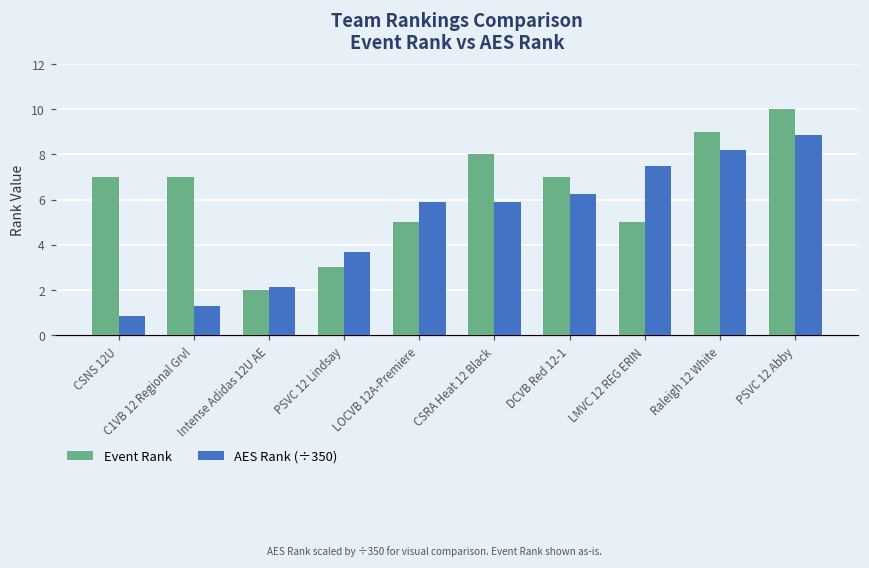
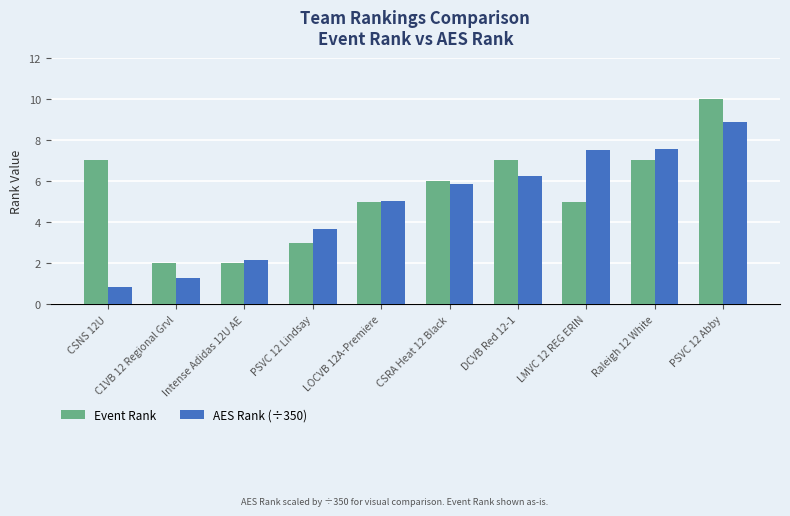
  {
    "Event Rank": {
      "CSNS 12U": 7,
-     "C1VB 12 Regional Grvl": 7,
+     "C1VB 12 Regional Grvl": 2,
      "Intense Adidas 12U AE": 2,
      "PSVC 12 Lindsay": 3,
      "LOCVB 12A-Premiere": 5,
-     "CSRA Heat 12 Black": 8,
+     "CSRA Heat 12 Black": 6,
      "DCVB Red 12-1": 7,
      "LMVC 12 REG ERIN": 5,
-     "Raleigh 12 White": 9,
+     "Raleigh 12 White": 7,
      "PSVC 12 Abby": 10
    },
    "AES Rank (÷350)": {
      "CSNS 12U": 0.8,
      "C1VB 12 Regional Grvl": 1.3,
      "Intense Adidas 12U AE": 2.1,
      "PSVC 12 Lindsay": 3.7,
-     "LOCVB 12A-Premiere": 5.9,
+     "LOCVB 12A-Premiere": 5.0,
      "CSRA Heat 12 Black": 5.9,
      "DCVB Red 12-1": 6.2,
      "LMVC 12 REG ERIN": 7.5,
-     "Raleigh 12 White": 8.2,
+     "Raleigh 12 White": 7.6,
      "PSVC 12 Abby": 8.8
    }
  }
